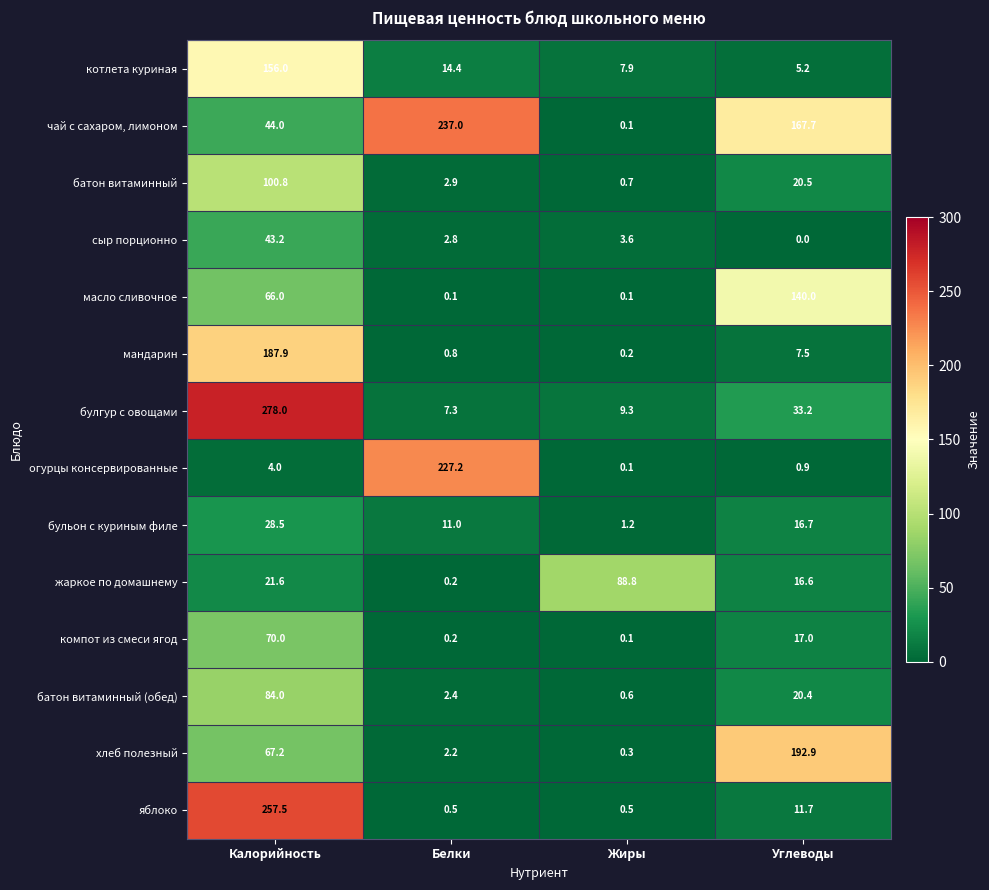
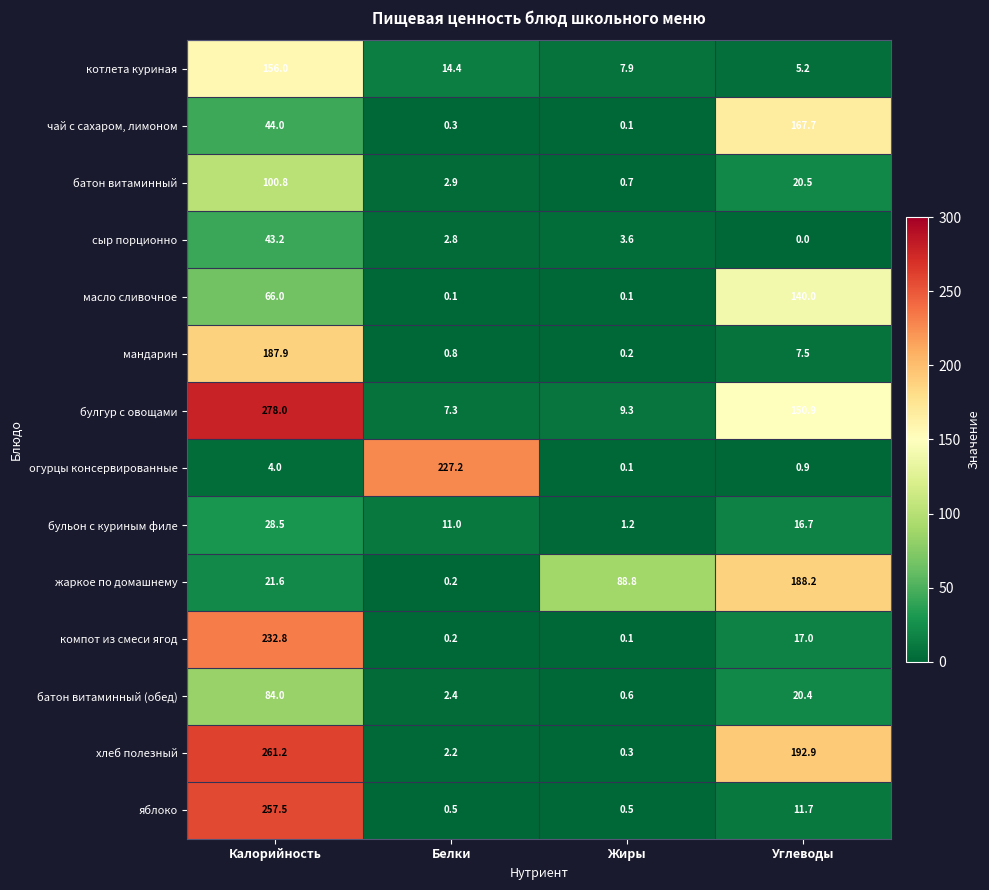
  {
    "котлета куриная": {
      "Калорийность": 156.0,
      "Белки": 14.4,
      "Жиры": 7.9,
      "Углеводы": 5.2
    },
    "чай с сахаром, лимоном": {
      "Калорийность": 44.0,
-     "Белки": 237.0,
+     "Белки": 0.3,
      "Жиры": 0.1,
      "Углеводы": 167.7
    },
    "батон витаминный": {
      "Калорийность": 100.8,
      "Белки": 2.9,
      "Жиры": 0.7,
      "Углеводы": 20.5
    },
    "сыр порционно": {
      "Калорийность": 43.2,
      "Белки": 2.8,
      "Жиры": 3.6,
      "Углеводы": 0.0
    },
    "масло сливочное": {
      "Калорийность": 66.0,
      "Белки": 0.1,
      "Жиры": 0.1,
      "Углеводы": 140.0
    },
    "мандарин": {
      "Калорийность": 187.9,
      "Белки": 0.8,
      "Жиры": 0.2,
      "Углеводы": 7.5
    },
    "булгур с овощами": {
      "Калорийность": 278.0,
      "Белки": 7.3,
      "Жиры": 9.3,
-     "Углеводы": 33.2
+     "Углеводы": 150.9
    },
    "огурцы консервированные": {
      "Калорийность": 4.0,
      "Белки": 227.2,
      "Жиры": 0.1,
      "Углеводы": 0.9
    },
    "бульон с куриным филе": {
      "Калорийность": 28.5,
      "Белки": 11.0,
      "Жиры": 1.2,
      "Углеводы": 16.7
    },
    "жаркое по домашнему": {
      "Калорийность": 21.6,
      "Белки": 0.2,
      "Жиры": 88.8,
-     "Углеводы": 16.6
+     "Углеводы": 188.2
    },
    "компот из смеси ягод": {
-     "Калорийность": 70.0,
+     "Калорийность": 232.8,
      "Белки": 0.2,
      "Жиры": 0.1,
      "Углеводы": 17.0
    },
    "батон витаминный (обед)": {
      "Калорийность": 84.0,
      "Белки": 2.4,
      "Жиры": 0.6,
      "Углеводы": 20.4
    },
    "хлеб полезный": {
-     "Калорийность": 67.2,
+     "Калорийность": 261.2,
      "Белки": 2.2,
      "Жиры": 0.3,
      "Углеводы": 192.9
    },
    "яблоко": {
      "Калорийность": 257.5,
      "Белки": 0.5,
      "Жиры": 0.5,
      "Углеводы": 11.7
    }
  }
